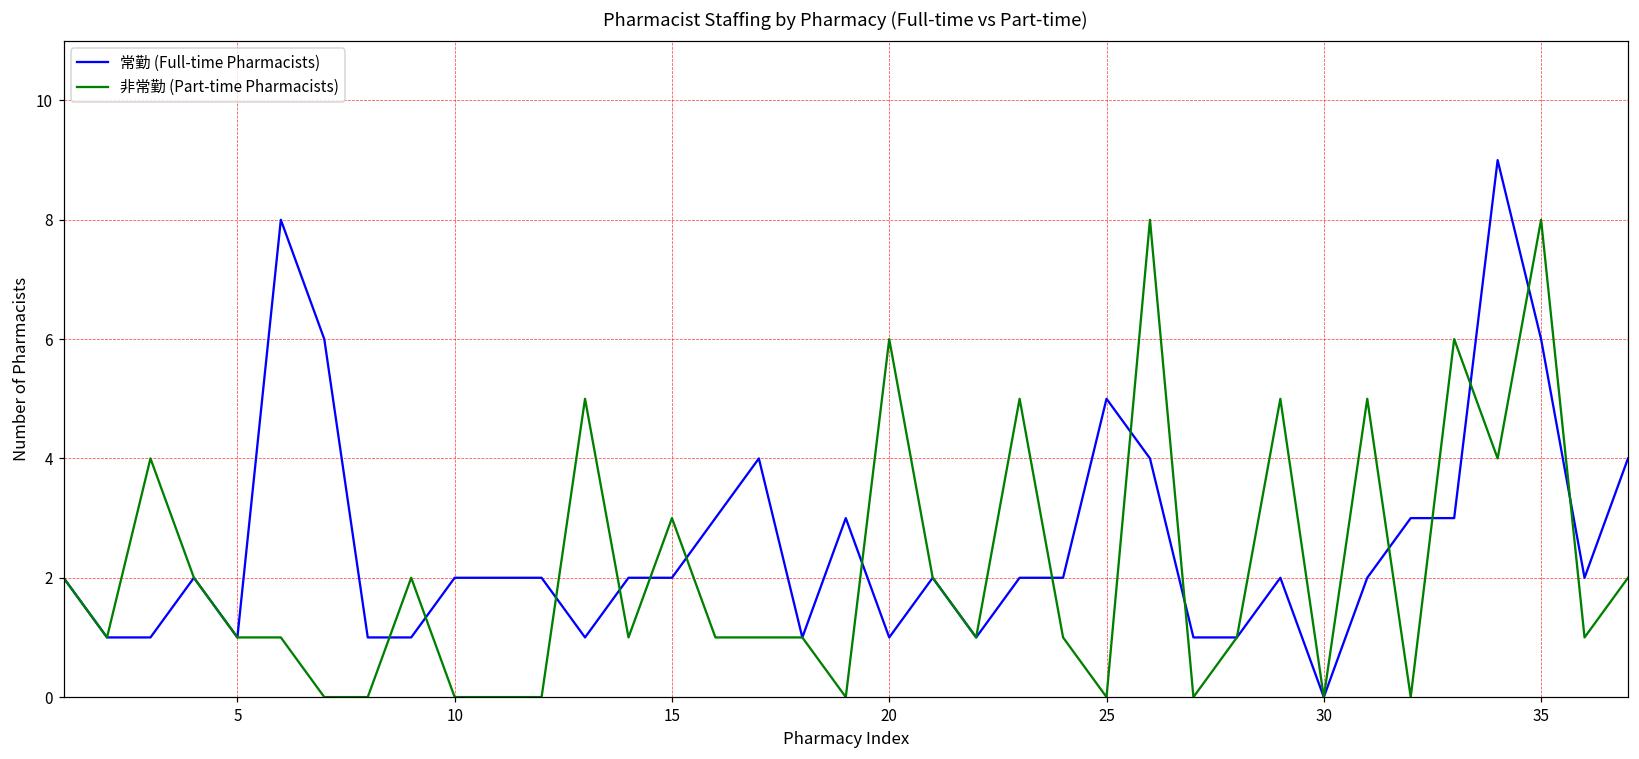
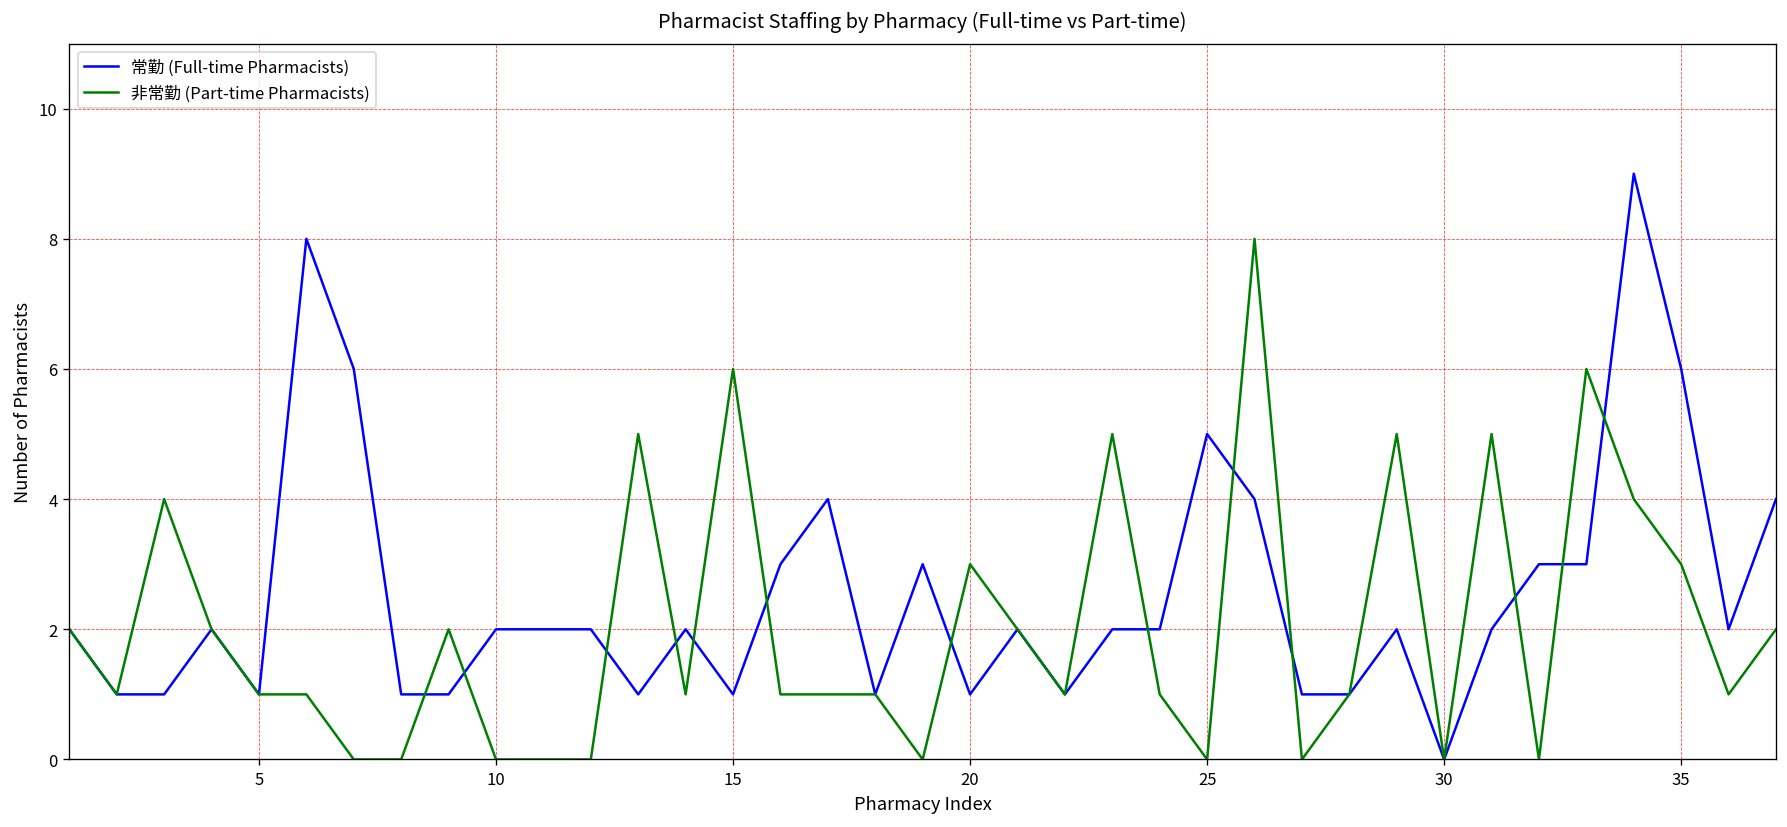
  {
    "常勤 (Full-time Pharmacists)": {
      "10": 2,
-     "15": 2,
+     "15": 1,
      "20": 1,
      "25": 5,
      "35": 6
    },
    "非常勤 (Part-time Pharmacists)": {
      "10": 0,
-     "15": 3,
-     "20": 6,
+     "15": 6,
+     "20": 3,
      "25": 0,
-     "35": 8
+     "35": 3
    }
  }
